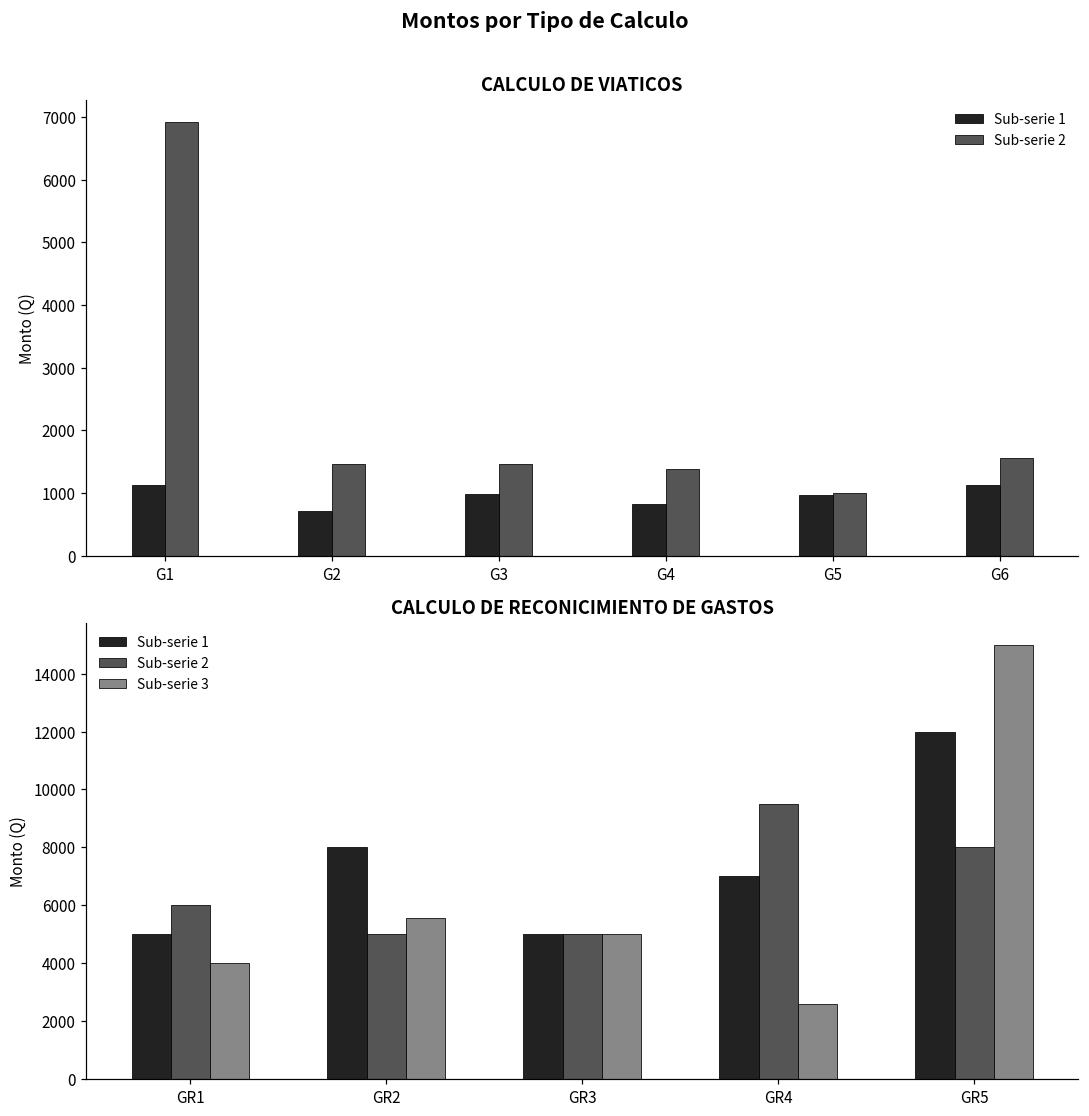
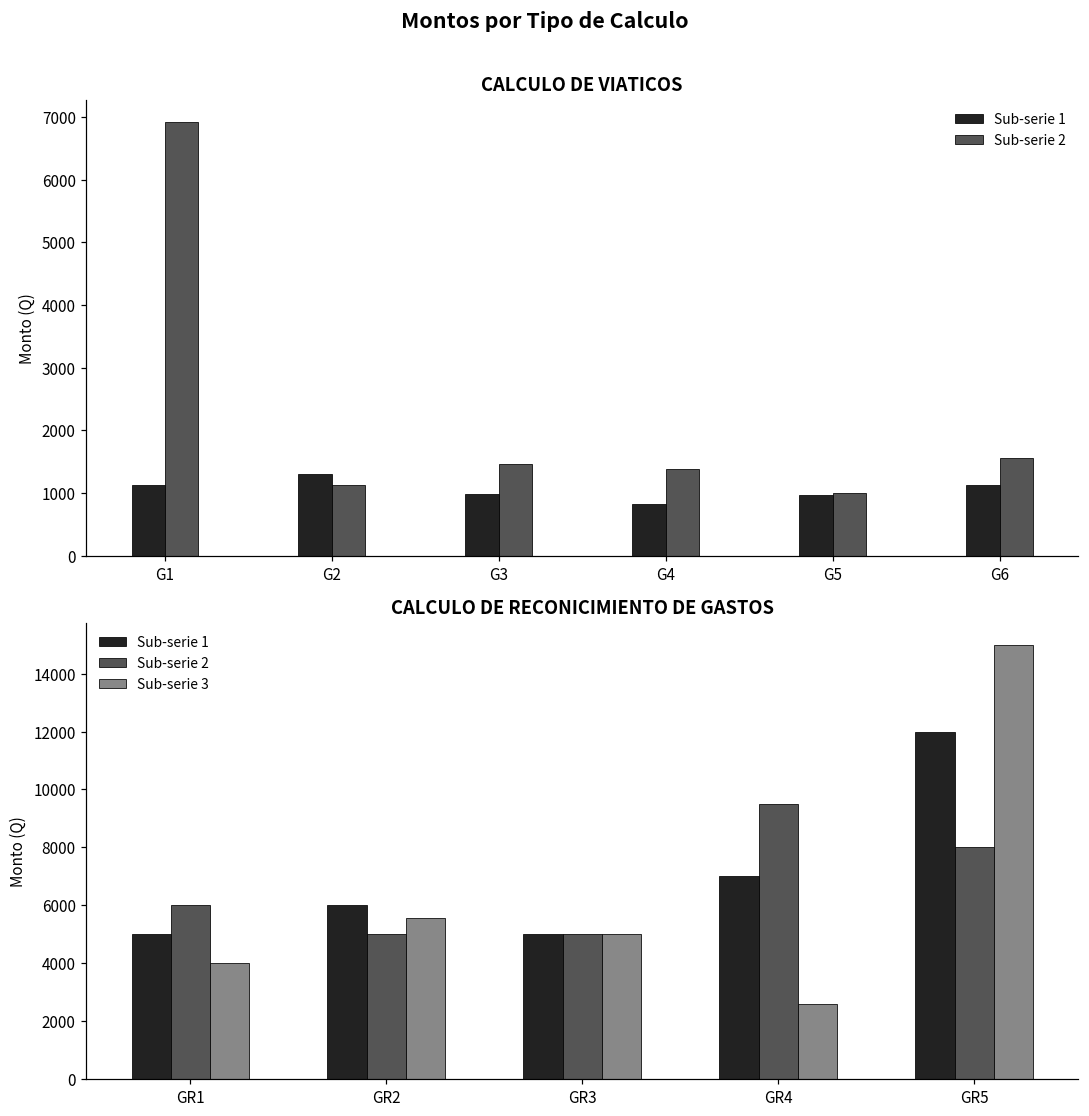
  {
    "CALCULO DE VIATICOS": {
      "Sub-serie 1": {
        "G1": 1100,
-       "G2": 700,
+       "G2": 1300,
        "G3": 1000,
        "G4": 800,
        "G5": 1000,
        "G6": 1100
      },
      "Sub-serie 2": {
        "G1": 6900,
-       "G2": 1500,
+       "G2": 1100,
        "G3": 1500,
        "G4": 1400,
        "G5": 1000,
        "G6": 1600
      }
    },
    "CALCULO DE RECONICIMIENTO DE GASTOS": {
      "Sub-serie 1": {
        "GR1": 5000,
-       "GR2": 8000,
+       "GR2": 6000,
        "GR3": 5000,
        "GR4": 7000,
        "GR5": 12000
      },
      "Sub-serie 2": {
        "GR1": 6000,
        "GR2": 5000,
        "GR3": 5000,
        "GR4": 9500,
        "GR5": 8000
      },
      "Sub-serie 3": {
        "GR1": 4000,
        "GR2": 5600,
        "GR3": 5000,
        "GR4": 2600,
        "GR5": 15000
      }
    }
  }
